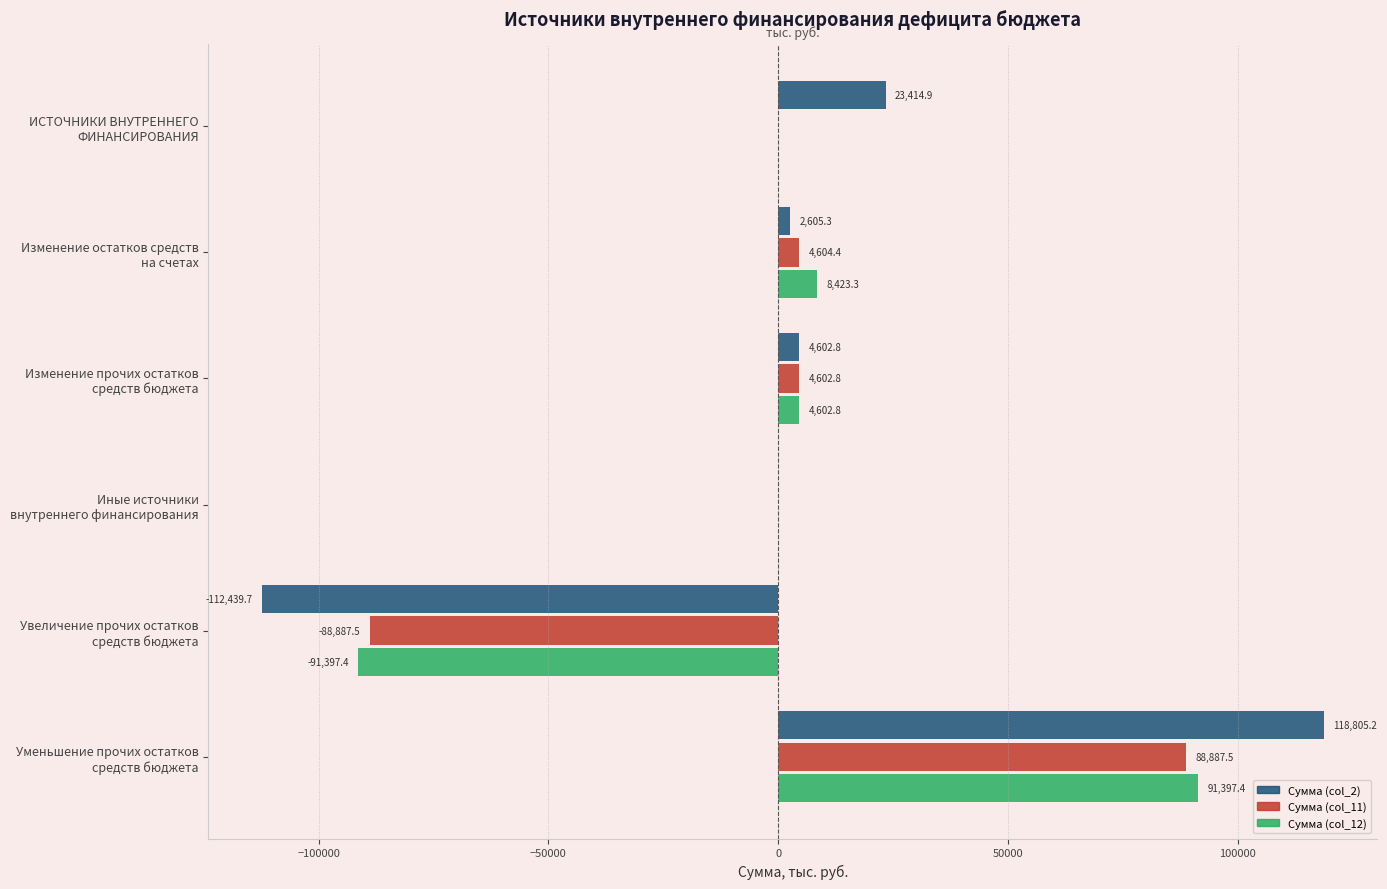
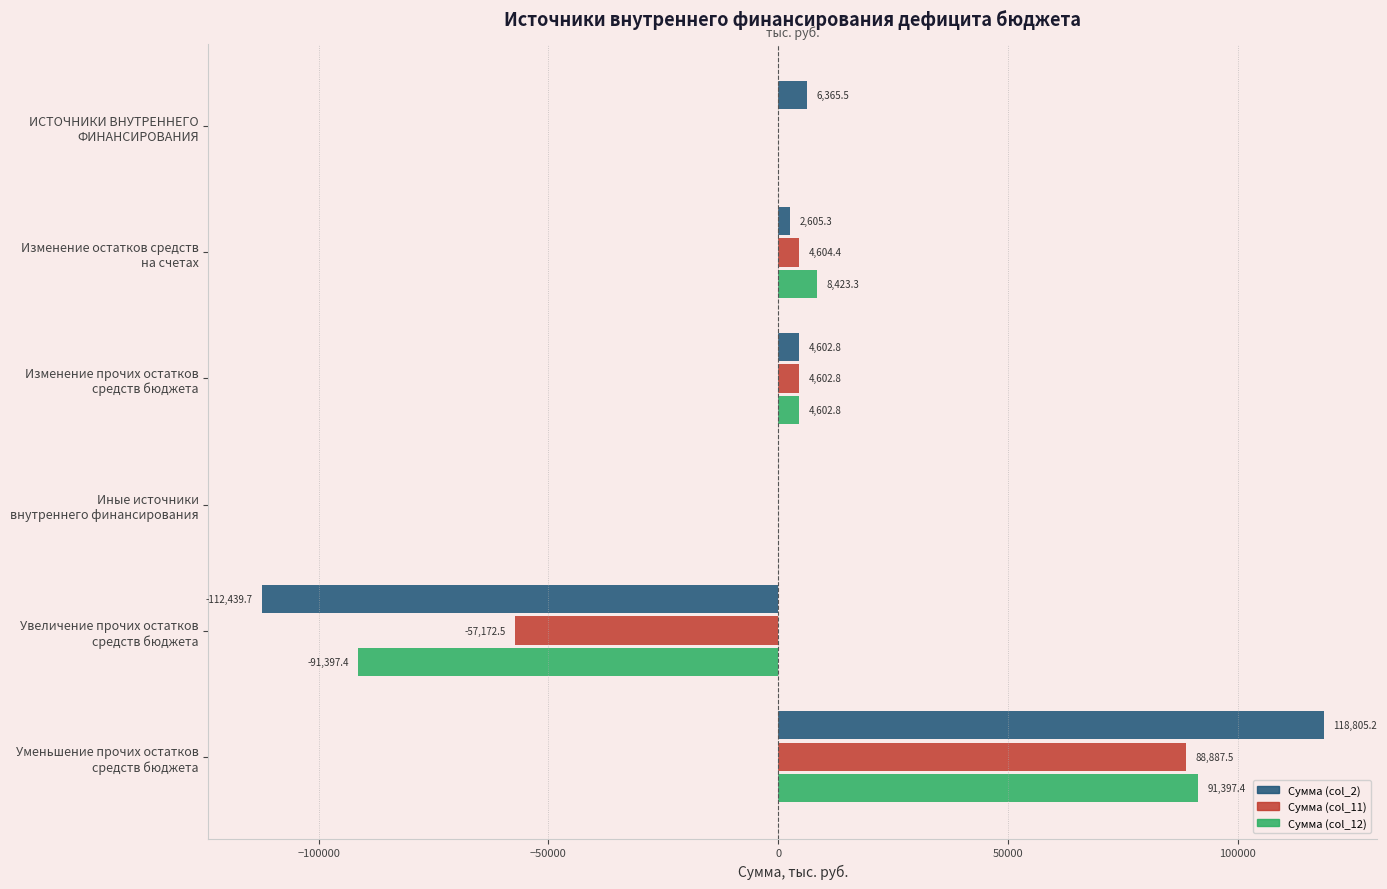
  {
    "Сумма (col_2)": {
-     "ИСТОЧНИКИ ВНУТРЕННЕГО ФИНАНСИРОВАНИЯ": "23,414.9",
+     "ИСТОЧНИКИ ВНУТРЕННЕГО ФИНАНСИРОВАНИЯ": "6,365.5",
      "Изменение остатков средств на счетах": "2,605.3",
      "Изменение прочих остатков средств бюджета": "4,602.8",
      "Увеличение прочих остатков средств бюджета": "-112,439.7",
      "Уменьшение прочих остатков средств бюджета": "118,805.2"
    },
    "Сумма (col_11)": {
      "Изменение остатков средств на счетах": "4,604.4",
      "Изменение прочих остатков средств бюджета": "4,602.8",
-     "Увеличение прочих остатков средств бюджета": "-88,887.5",
+     "Увеличение прочих остатков средств бюджета": "-57,172.5",
      "Уменьшение прочих остатков средств бюджета": "88,887.5"
    },
    "Сумма (col_12)": {
      "Изменение остатков средств на счетах": "8,423.3",
      "Изменение прочих остатков средств бюджета": "4,602.8",
      "Увеличение прочих остатков средств бюджета": "-91,397.4",
      "Уменьшение прочих остатков средств бюджета": "91,397.4"
    }
  }
